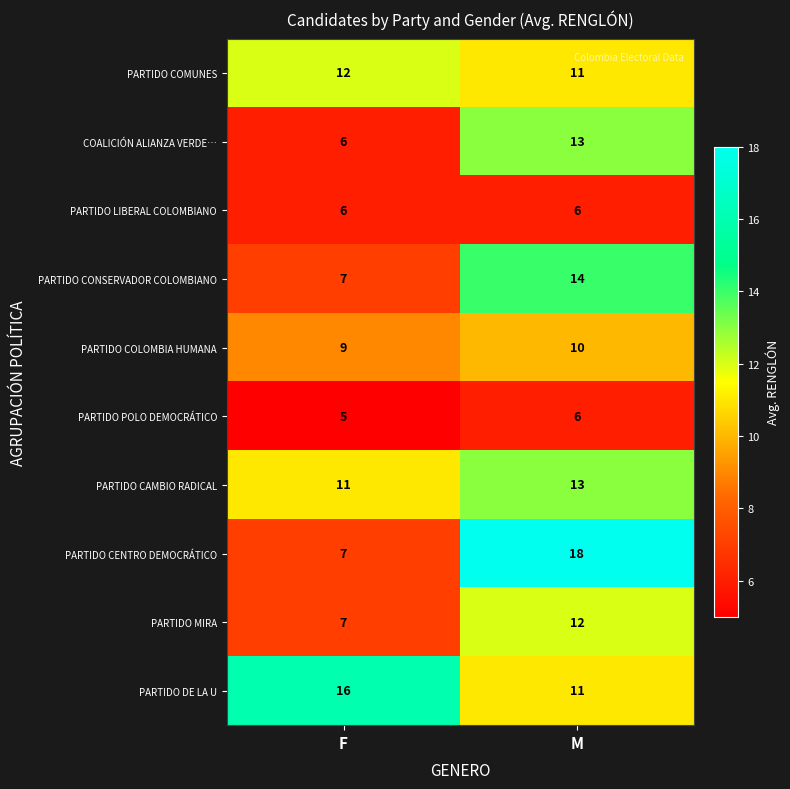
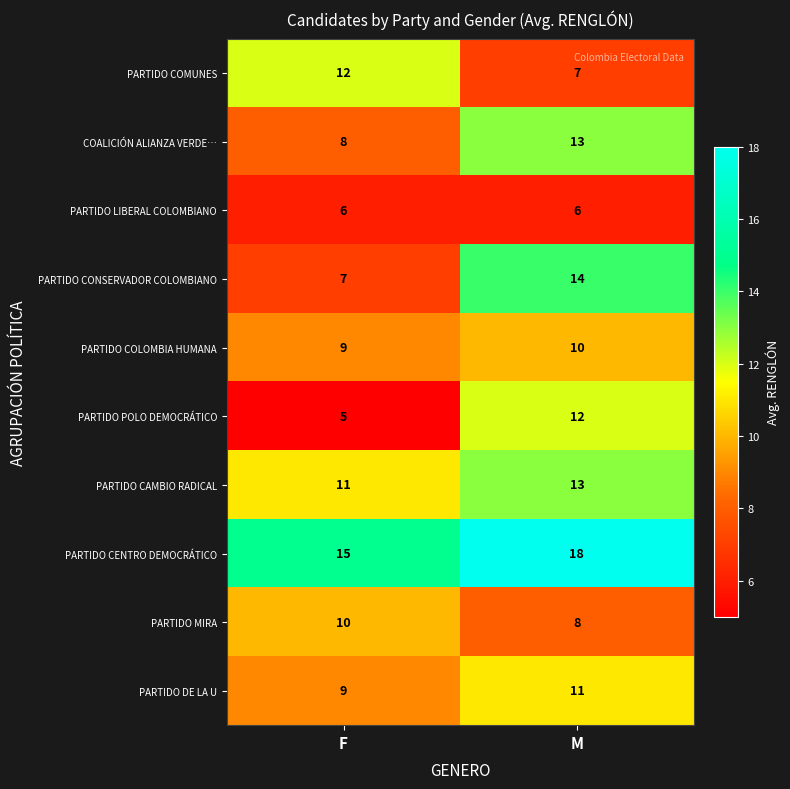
  {
    "PARTIDO COMUNES": {
      "F": 12,
-     "M": 11
+     "M": 7
    },
    "COALICIÓN ALIANZA VERDE…": {
-     "F": 6,
+     "F": 8,
      "M": 13
    },
    "PARTIDO LIBERAL COLOMBIANO": {
      "F": 6,
      "M": 6
    },
    "PARTIDO CONSERVADOR COLOMBIANO": {
      "F": 7,
      "M": 14
    },
    "PARTIDO COLOMBIA HUMANA": {
      "F": 9,
      "M": 10
    },
    "PARTIDO POLO DEMOCRÁTICO": {
      "F": 5,
-     "M": 6
+     "M": 12
    },
    "PARTIDO CAMBIO RADICAL": {
      "F": 11,
      "M": 13
    },
    "PARTIDO CENTRO DEMOCRÁTICO": {
-     "F": 7,
+     "F": 15,
      "M": 18
    },
    "PARTIDO MIRA": {
-     "F": 7,
-     "M": 12
+     "F": 10,
+     "M": 8
    },
    "PARTIDO DE LA U": {
-     "F": 16,
+     "F": 9,
      "M": 11
    }
  }
